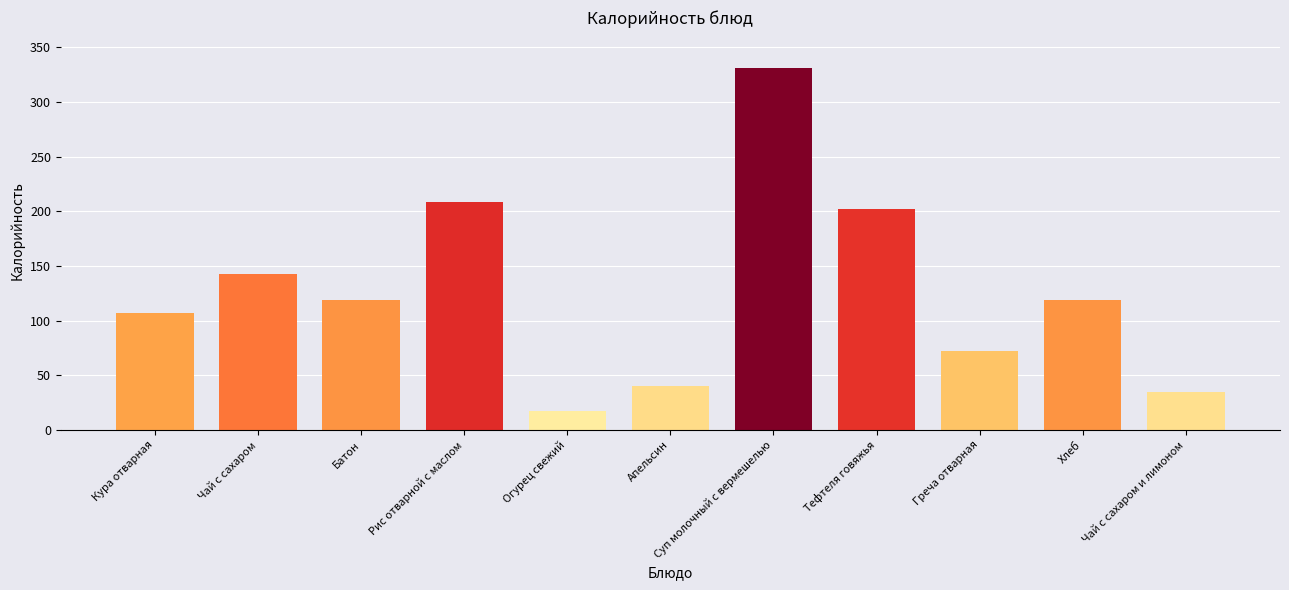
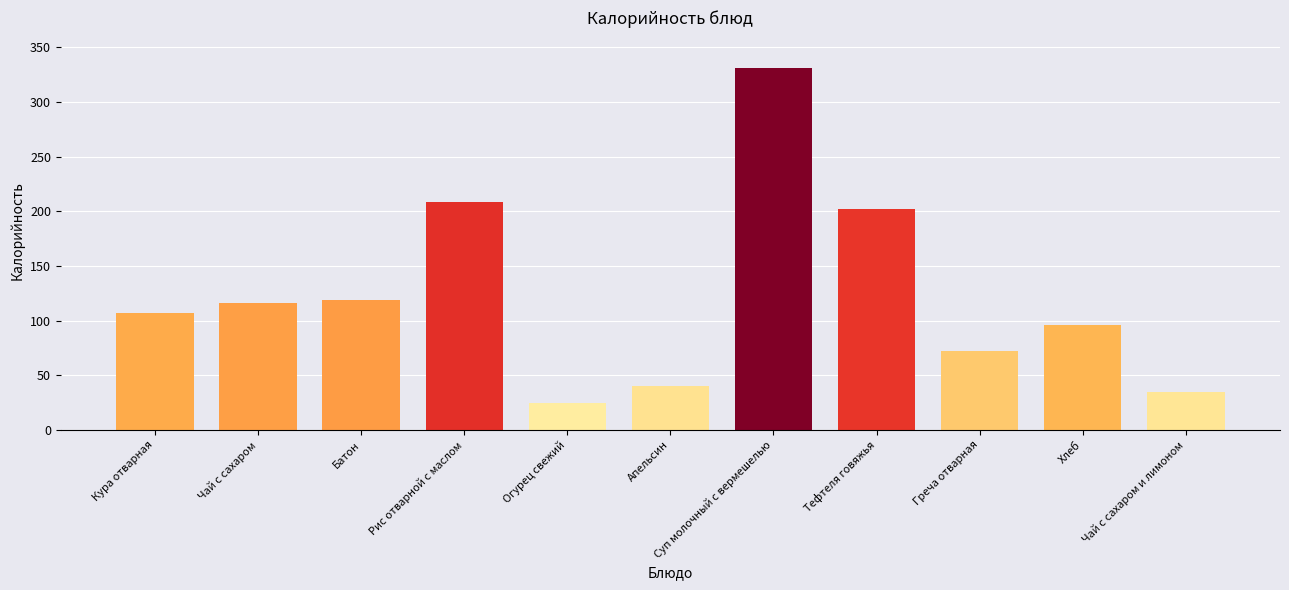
  {
    "Кура отварная": 107,
-   "Чай с сахаром": 143,
+   "Чай с сахаром": 116,
    "Батон": 119,
    "Рис отварной с маслом": 209,
-   "Огурец свежий": 17,
+   "Огурец свежий": 25,
    "Апельсин": 40,
    "Суп молочный с вермешелью": 331,
    "Тефтеля говяжья": 202,
    "Греча отварная": 72,
-   "Хлеб": 119,
+   "Хлеб": 96,
    "Чай с сахаром и лимоном": 35
  }
